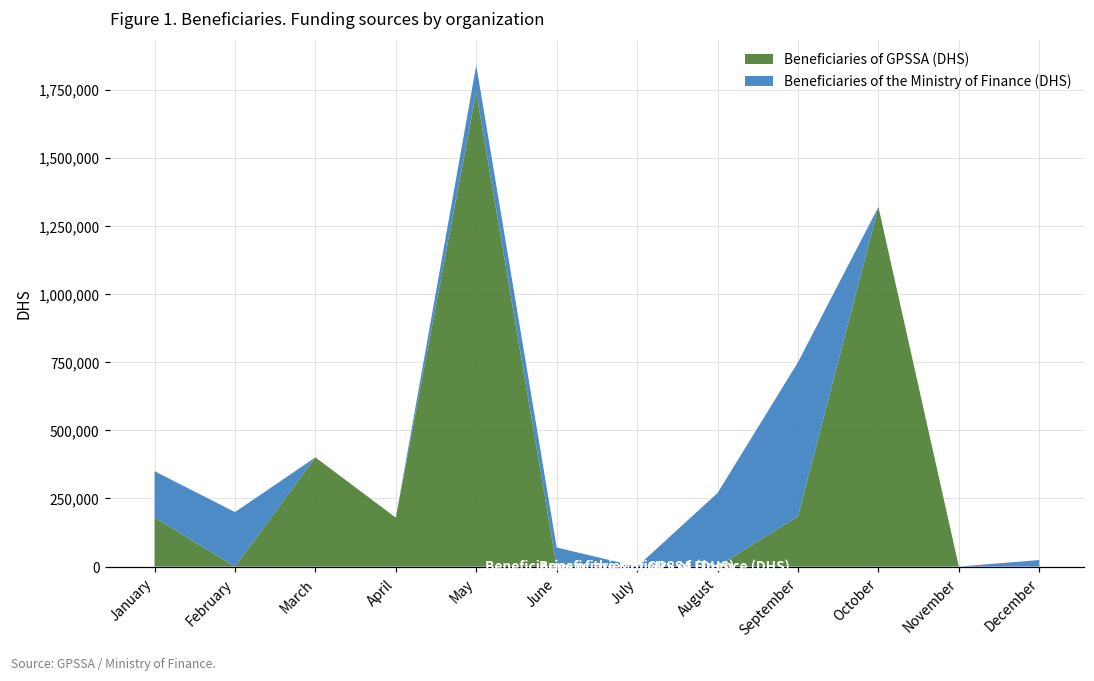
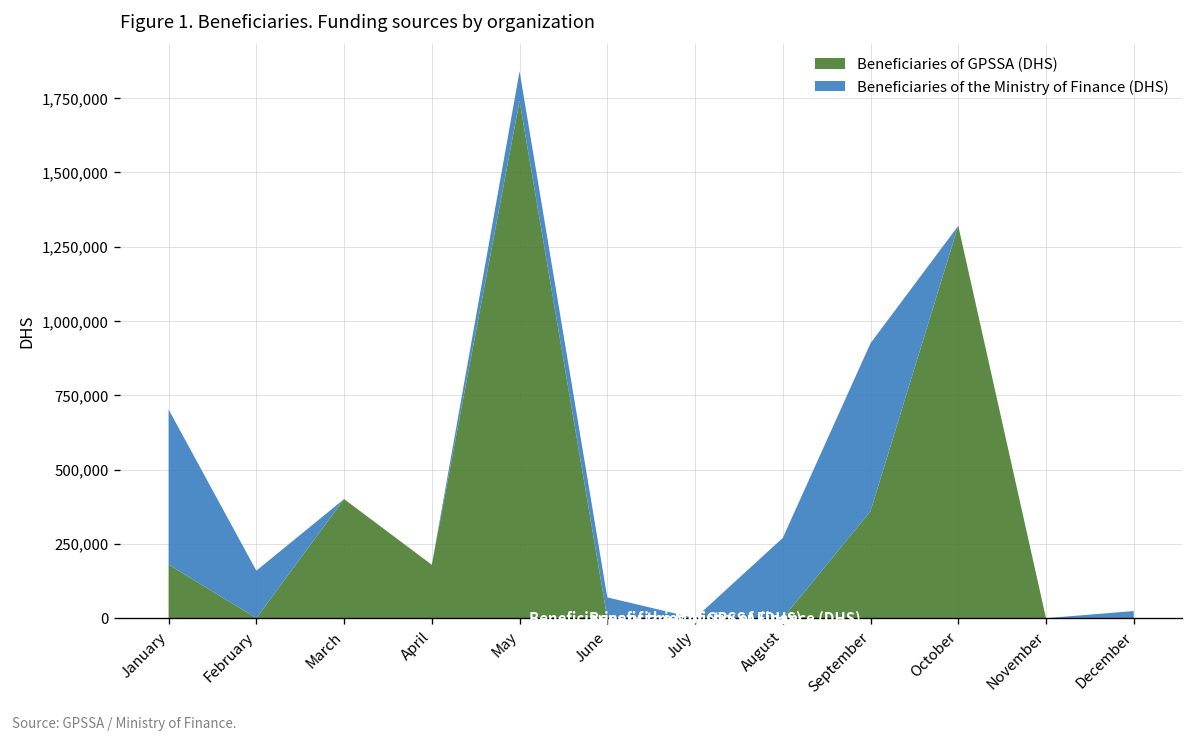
  {
    "Beneficiaries of GPSSA (DHS)": {
      "January": "180,000",
      "February": "0",
      "May": "1,740,000",
      "June": "0",
      "August": "0",
-     "September": "180,000",
+     "September": "360,000",
      "December": "0"
    },
    "Beneficiaries of the Ministry of Finance (DHS)": {
-     "January": "170,000",
-     "February": "200,000",
+     "January": "520,000",
+     "February": "160,000",
      "May": "100,000",
      "June": "70,000",
      "August": "270,000",
      "September": "560,000",
      "December": "20,000"
    }
  }
